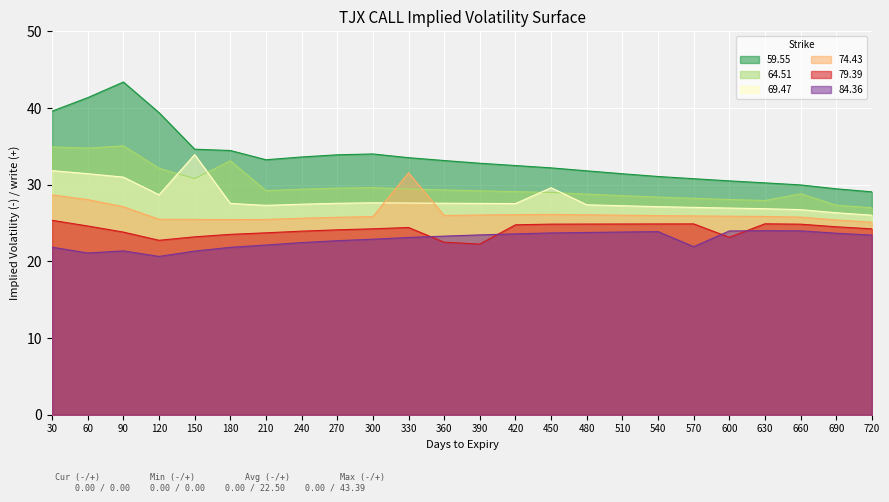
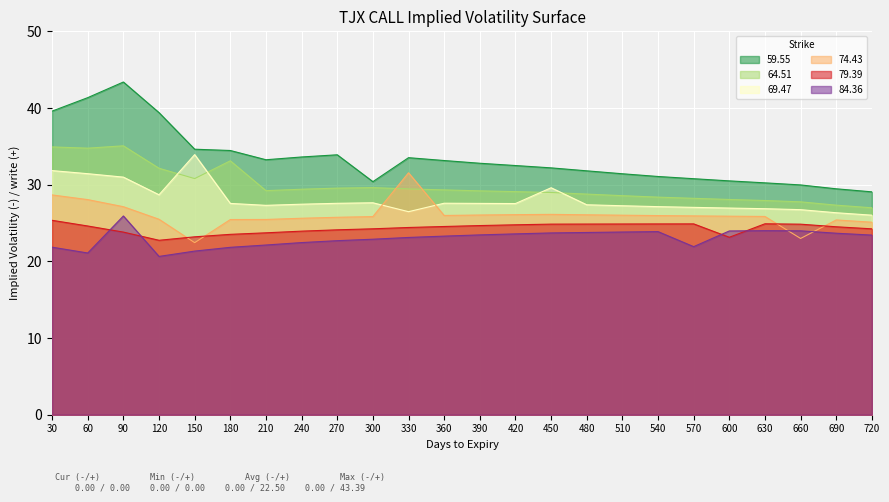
  {
    "59.55": {
      "30": 40,
      "60": 41,
      "90": 43,
      "120": 39,
      "150": 35,
      "180": 34,
      "210": 33,
      "240": 34,
      "270": 34,
-     "300": 34,
+     "300": 30,
      "330": 34,
      "360": 33,
      "390": 33,
      "420": 32,
      "450": 32,
      "480": 32,
      "510": 31,
      "540": 31,
      "570": 31,
      "600": 30,
      "630": 30,
      "660": 30,
      "690": 29,
      "720": 29
    },
    "64.51": {
      "30": 35,
      "60": 35,
      "90": 35,
      "120": 32,
      "150": 31,
      "180": 33,
      "210": 29,
      "240": 29,
      "270": 30,
      "300": 30,
      "330": 29,
      "360": 29,
      "390": 29,
      "420": 29,
      "450": 29,
      "480": 29,
      "510": 29,
      "540": 28,
      "570": 28,
      "600": 28,
      "630": 28,
-     "660": 29,
+     "660": 28,
      "690": 27,
      "720": 27
    },
    "69.47": {
      "30": 32,
      "60": 31,
      "90": 31,
      "120": 29,
      "150": 34,
      "180": 28,
      "210": 27,
      "240": 27,
      "270": 28,
      "300": 28,
-     "330": 28,
+     "330": 26,
      "360": 28,
      "390": 28,
      "420": 28,
      "450": 30,
      "480": 27,
      "510": 27,
      "540": 27,
      "570": 27,
      "600": 27,
      "630": 27,
      "660": 27,
      "690": 26,
      "720": 26
    },
    "74.43": {
      "30": 29,
      "60": 28,
      "90": 27,
      "120": 25,
-     "150": 25,
+     "150": 22,
      "180": 25,
      "210": 25,
      "240": 26,
      "270": 26,
      "300": 26,
      "330": 32,
      "360": 26,
      "390": 26,
      "420": 26,
      "450": 26,
      "480": 26,
      "510": 26,
      "540": 26,
      "570": 26,
      "600": 26,
      "630": 26,
-     "660": 26,
+     "660": 23,
      "690": 25,
      "720": 25
    },
    "79.39": {
      "30": 25,
      "60": 25,
      "90": 24,
      "120": 23,
      "150": 23,
      "180": 24,
      "210": 24,
      "240": 24,
      "270": 24,
      "300": 24,
      "330": 24,
-     "360": 22,
-     "390": 22,
+     "360": 25,
+     "390": 25,
      "420": 25,
      "450": 25,
      "480": 25,
      "510": 25,
      "540": 25,
      "570": 25,
      "600": 23,
      "630": 25,
      "660": 25,
      "690": 25,
      "720": 24
    },
    "84.36": {
      "30": 22,
      "60": 21,
-     "90": 21,
+     "90": 26,
      "120": 21,
      "150": 21,
      "180": 22,
      "210": 22,
      "240": 22,
      "270": 23,
      "300": 23,
      "330": 23,
      "360": 23,
      "390": 23,
      "420": 24,
      "450": 24,
      "480": 24,
      "510": 24,
      "540": 24,
      "570": 22,
      "600": 24,
      "630": 24,
      "660": 24,
      "690": 24,
      "720": 23
    }
  }
